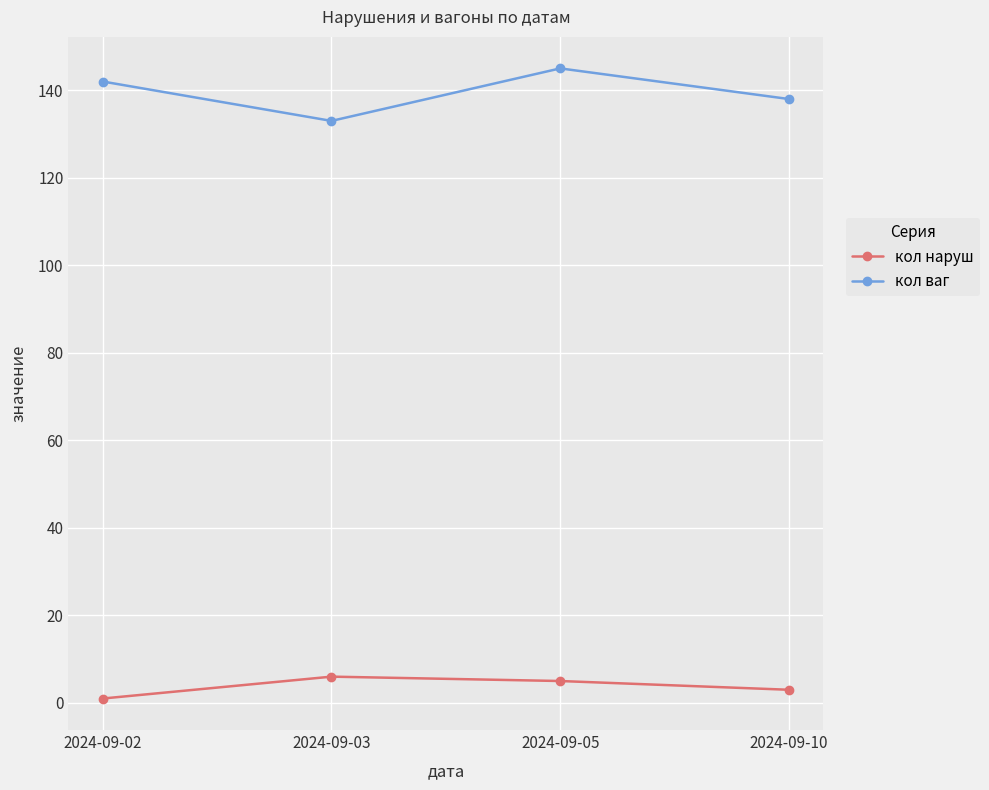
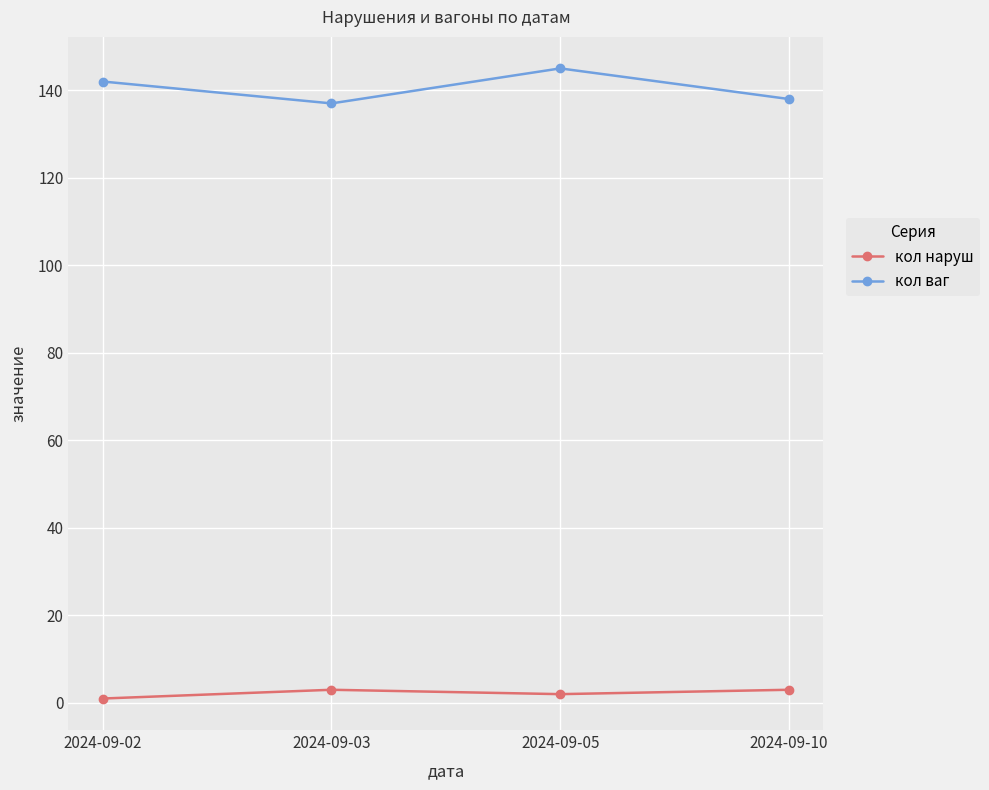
  {
    "кол наруш": {
      "2024-09-02": 1,
-     "2024-09-03": 6,
-     "2024-09-05": 5,
+     "2024-09-03": 3,
+     "2024-09-05": 2,
      "2024-09-10": 3
    },
    "кол ваг": {
      "2024-09-02": 142,
-     "2024-09-03": 133,
+     "2024-09-03": 137,
      "2024-09-05": 145,
      "2024-09-10": 138
    }
  }
